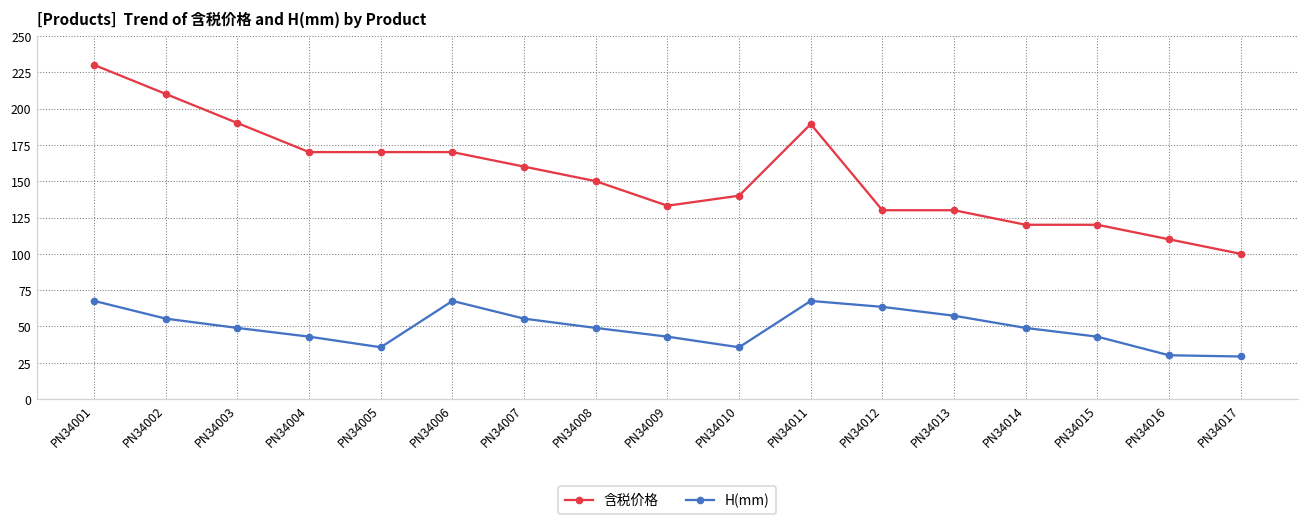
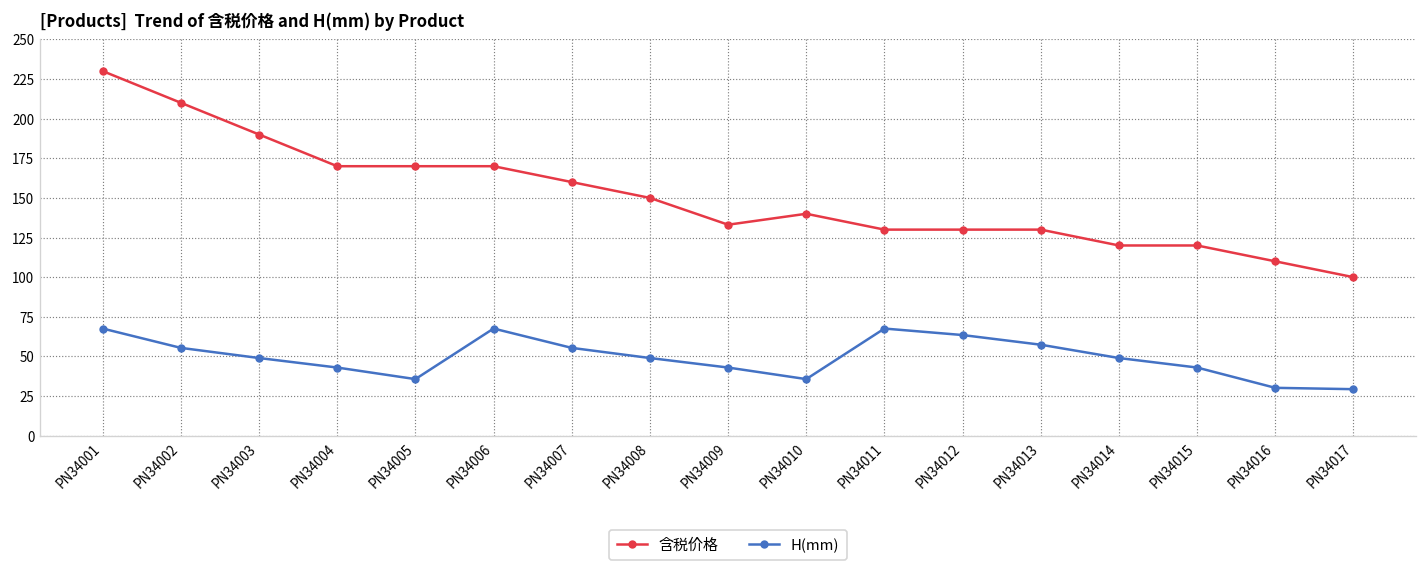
  {
    "含税价格": {
      "PN34001": 230,
      "PN34002": 210,
      "PN34003": 190,
      "PN34004": 170,
      "PN34005": 170,
      "PN34006": 170,
      "PN34007": 160,
      "PN34008": 150,
      "PN34009": 133,
      "PN34010": 140,
-     "PN34011": 189,
+     "PN34011": 130,
      "PN34012": 130,
      "PN34013": 130,
      "PN34014": 120,
      "PN34015": 120,
      "PN34016": 110,
      "PN34017": 100
    },
    "H(mm)": {
      "PN34001": 68,
      "PN34002": 55,
      "PN34003": 49,
      "PN34004": 43,
      "PN34005": 36,
      "PN34006": 68,
      "PN34007": 55,
      "PN34008": 49,
      "PN34009": 43,
      "PN34010": 36,
      "PN34011": 68,
      "PN34012": 64,
      "PN34013": 57,
      "PN34014": 49,
      "PN34015": 43,
      "PN34016": 30,
      "PN34017": 29
    }
  }
